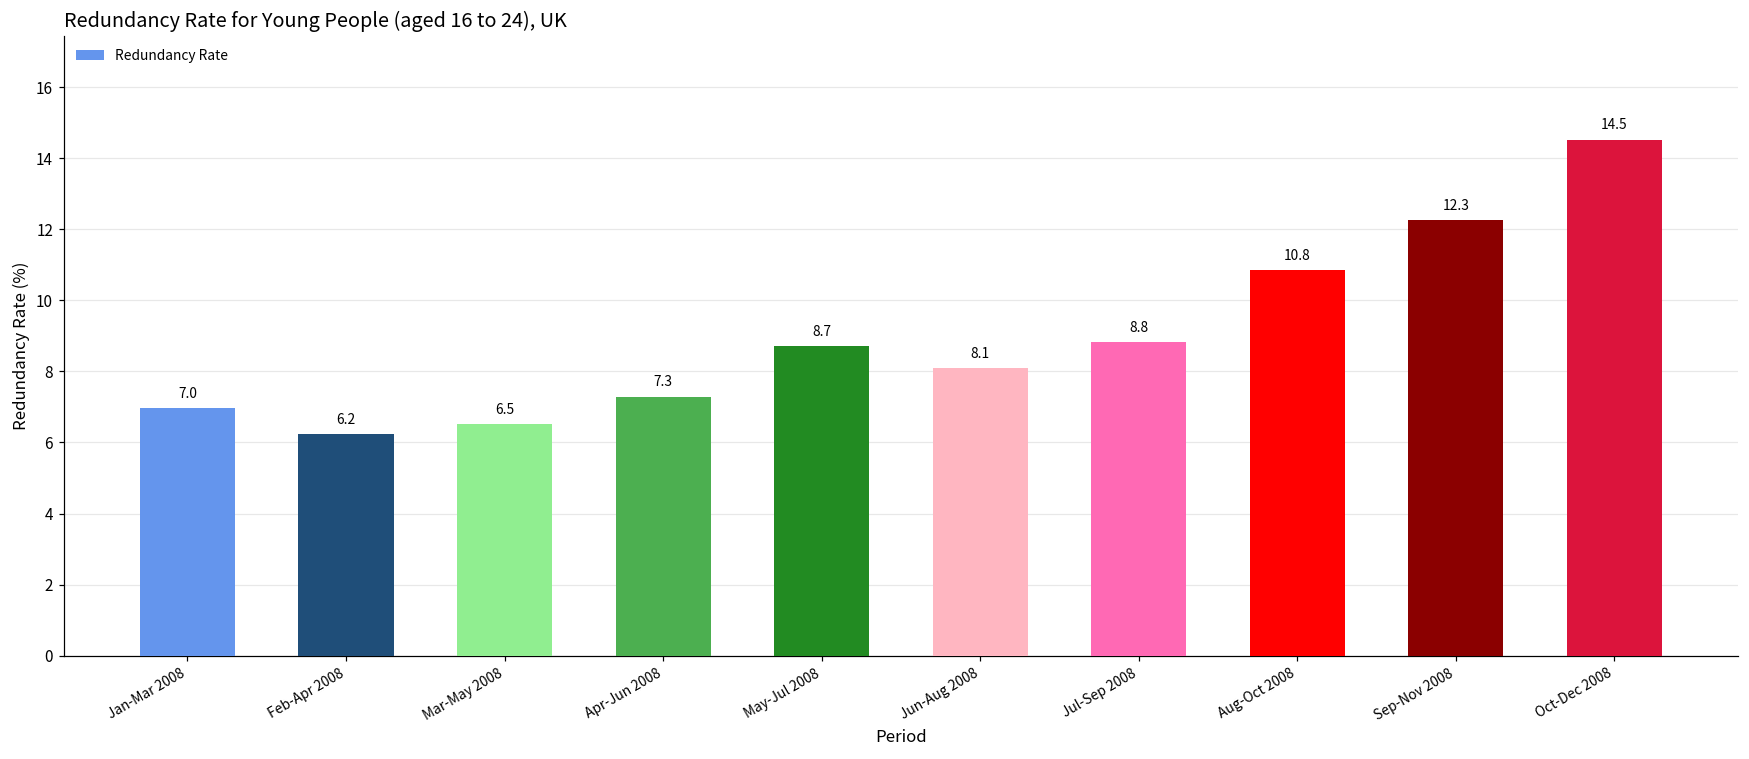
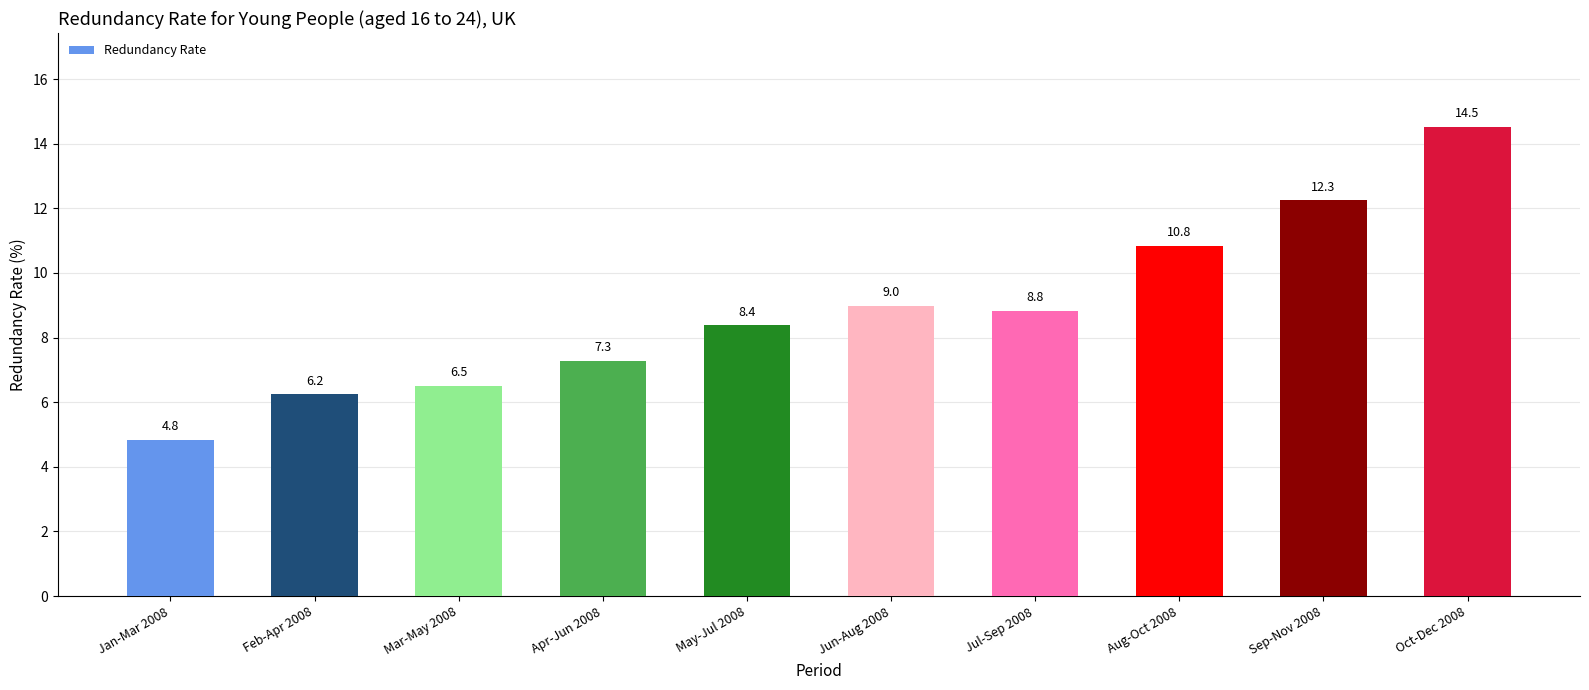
  {
-   "Jan-Mar 2008": 7.0,
+   "Jan-Mar 2008": 4.8,
    "Feb-Apr 2008": 6.2,
    "Mar-May 2008": 6.5,
    "Apr-Jun 2008": 7.3,
-   "May-Jul 2008": 8.7,
-   "Jun-Aug 2008": 8.1,
+   "May-Jul 2008": 8.4,
+   "Jun-Aug 2008": 9.0,
    "Jul-Sep 2008": 8.8,
    "Aug-Oct 2008": 10.8,
    "Sep-Nov 2008": 12.3,
    "Oct-Dec 2008": 14.5
  }
